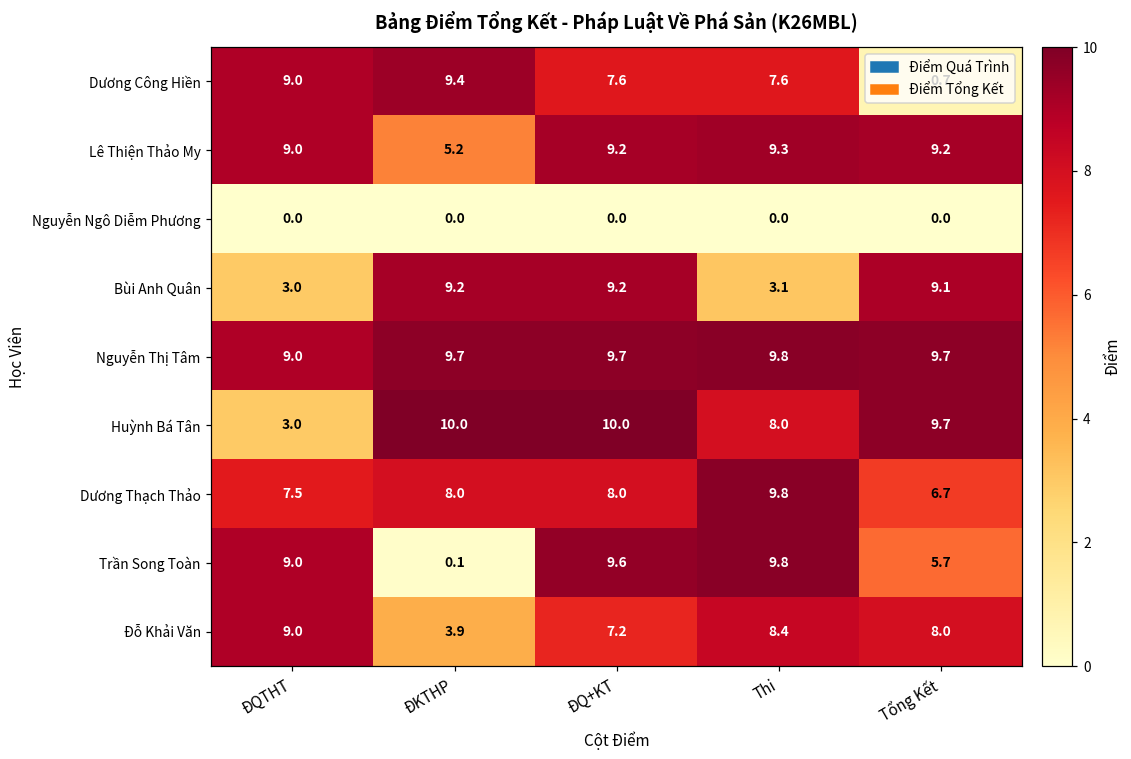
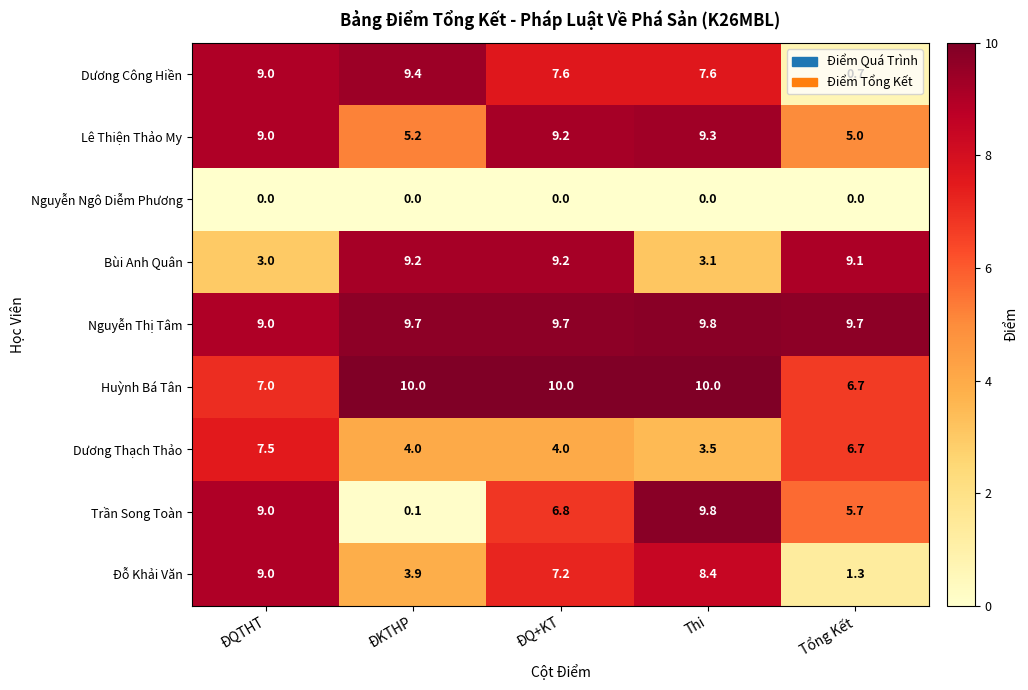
  {
    "Dương Công Hiền": {
      "ĐQTHT": 9.0,
      "ĐKTHP": 9.4,
      "ĐQ+KT": 7.6,
      "Thi": 7.6
    },
    "Lê Thiện Thảo My": {
      "ĐQTHT": 9.0,
      "ĐKTHP": 5.2,
      "ĐQ+KT": 9.2,
      "Thi": 9.3,
-     "Tổng Kết": 9.2
+     "Tổng Kết": 5.0
    },
    "Nguyễn Ngô Diễm Phương": {
      "ĐQTHT": 0.0,
      "ĐKTHP": 0.0,
      "ĐQ+KT": 0.0,
      "Thi": 0.0,
      "Tổng Kết": 0.0
    },
    "Bùi Anh Quân": {
      "ĐQTHT": 3.0,
      "ĐKTHP": 9.2,
      "ĐQ+KT": 9.2,
      "Thi": 3.1,
      "Tổng Kết": 9.1
    },
    "Nguyễn Thị Tâm": {
      "ĐQTHT": 9.0,
      "ĐKTHP": 9.7,
      "ĐQ+KT": 9.7,
      "Thi": 9.8,
      "Tổng Kết": 9.7
    },
    "Huỳnh Bá Tân": {
-     "ĐQTHT": 3.0,
+     "ĐQTHT": 7.0,
      "ĐKTHP": 10.0,
      "ĐQ+KT": 10.0,
-     "Thi": 8.0,
-     "Tổng Kết": 9.7
+     "Thi": 10.0,
+     "Tổng Kết": 6.7
    },
    "Dương Thạch Thảo": {
      "ĐQTHT": 7.5,
-     "ĐKTHP": 8.0,
-     "ĐQ+KT": 8.0,
-     "Thi": 9.8,
+     "ĐKTHP": 4.0,
+     "ĐQ+KT": 4.0,
+     "Thi": 3.5,
      "Tổng Kết": 6.7
    },
    "Trần Song Toàn": {
      "ĐQTHT": 9.0,
      "ĐKTHP": 0.1,
-     "ĐQ+KT": 9.6,
+     "ĐQ+KT": 6.8,
      "Thi": 9.8,
      "Tổng Kết": 5.7
    },
    "Đỗ Khải Văn": {
      "ĐQTHT": 9.0,
      "ĐKTHP": 3.9,
      "ĐQ+KT": 7.2,
      "Thi": 8.4,
-     "Tổng Kết": 8.0
+     "Tổng Kết": 1.3
    }
  }
